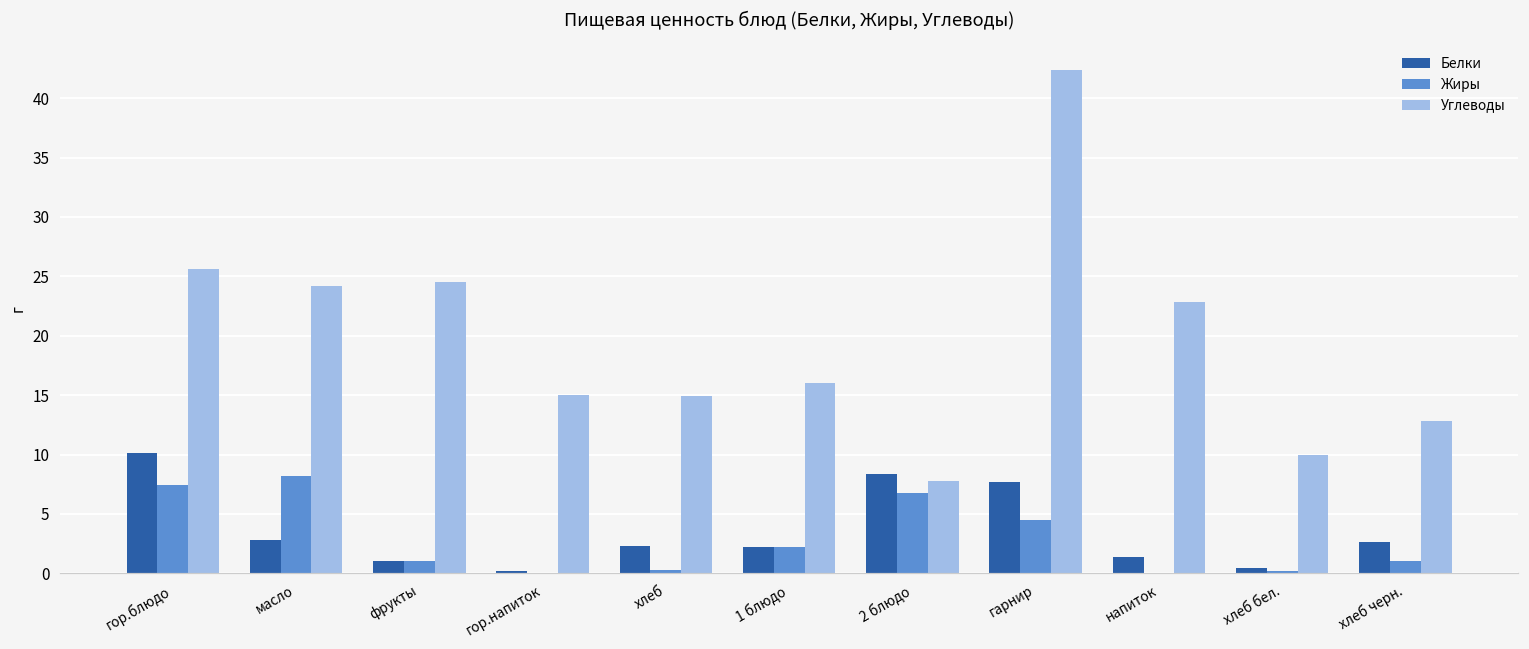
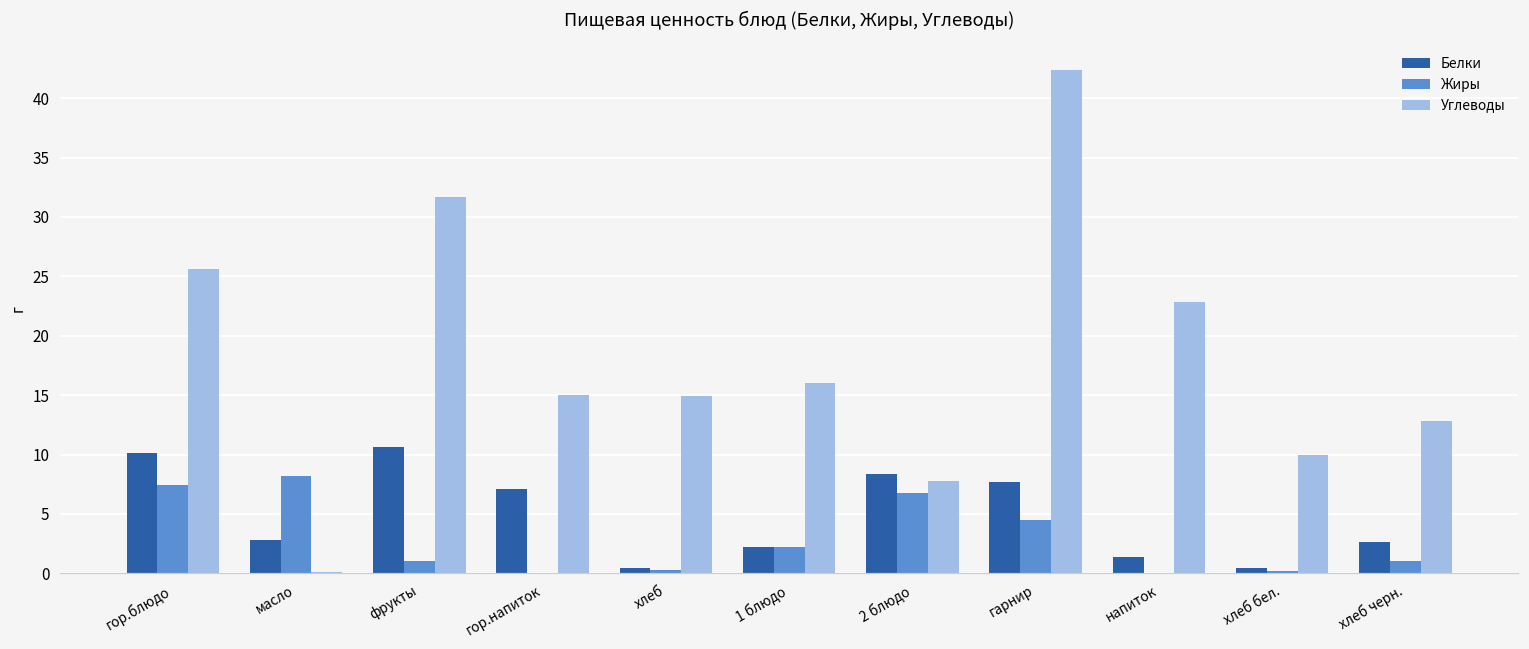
  {
    "Белки": {
      "гор.блюдо": 10.2,
      "масло": 2.8,
-     "фрукты": 1.0,
-     "гор.напиток": 0.2,
-     "хлеб": 2.3,
+     "фрукты": 10.6,
+     "гор.напиток": 7.1,
+     "хлеб": 0.5,
      "1 блюдо": 2.2,
      "2 блюдо": 8.4,
      "гарнир": 7.7,
      "напиток": 1.4,
      "хлеб бел.": 0.4,
      "хлеб черн.": 2.6
    },
    "Жиры": {
      "гор.блюдо": 7.4,
      "масло": 8.2,
      "фрукты": 1.0,
      "гор.напиток": 0.0,
      "хлеб": 0.3,
      "1 блюдо": 2.2,
      "2 блюдо": 6.8,
      "гарнир": 4.5,
      "напиток": 0.0,
      "хлеб черн.": 1.0
    },
    "Углеводы": {
      "гор.блюдо": 25.6,
-     "масло": 24.2,
-     "фрукты": 24.5,
+     "масло": 0.1,
+     "фрукты": 31.7,
      "гор.напиток": 15.0,
      "хлеб": 14.9,
      "1 блюдо": 16.0,
      "2 блюдо": 7.7,
      "гарнир": 42.4,
      "напиток": 22.8,
      "хлеб бел.": 9.9,
      "хлеб черн.": 12.8
    }
  }
